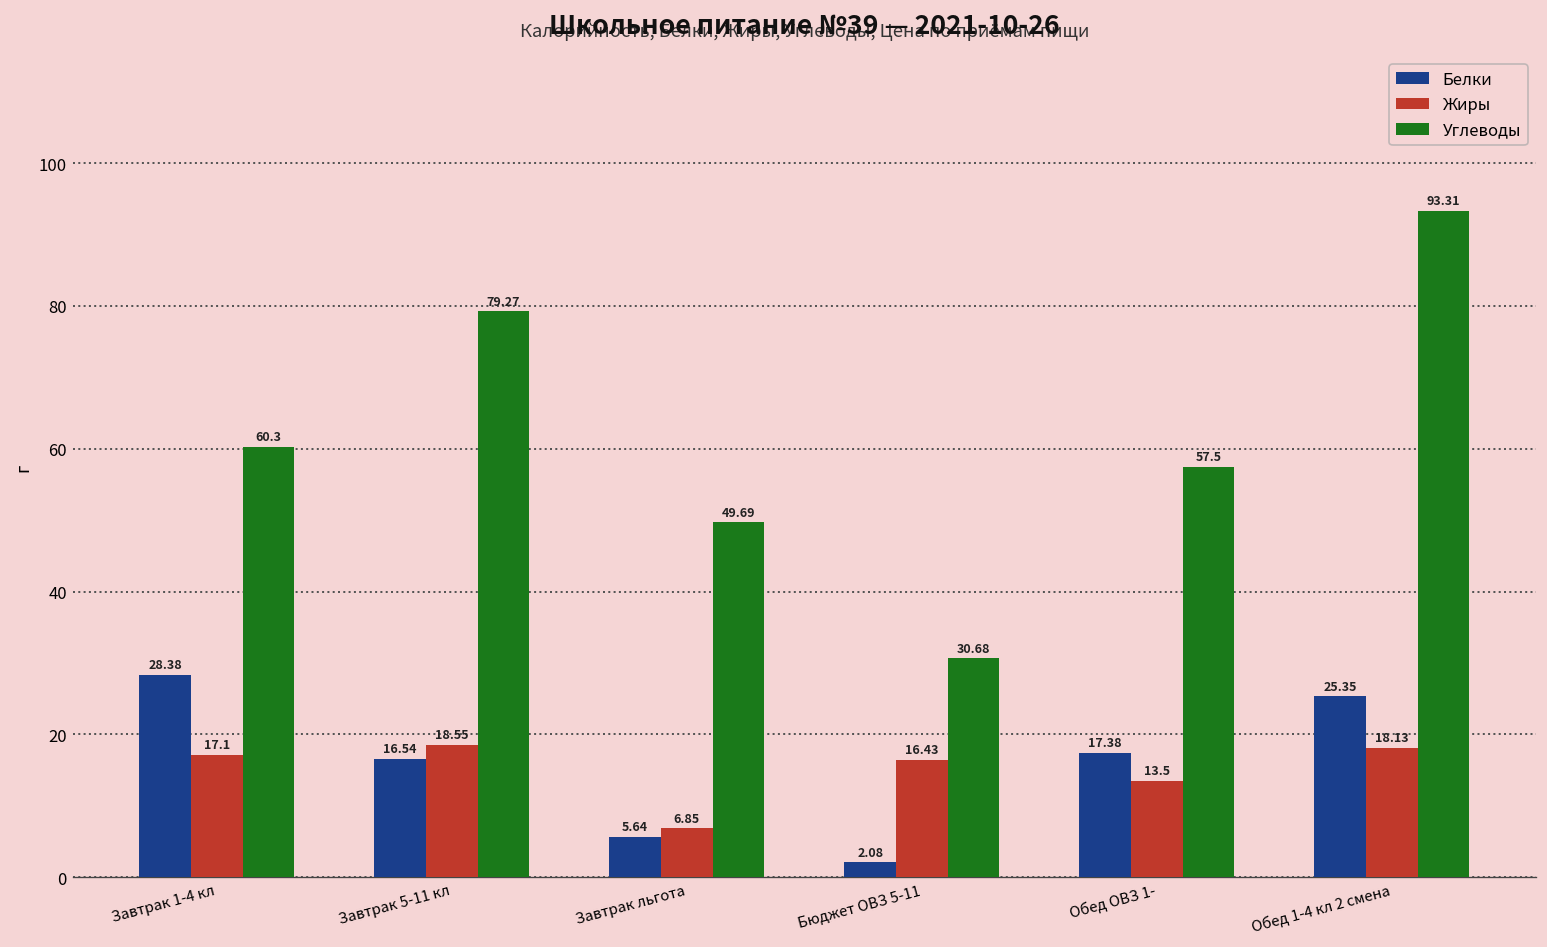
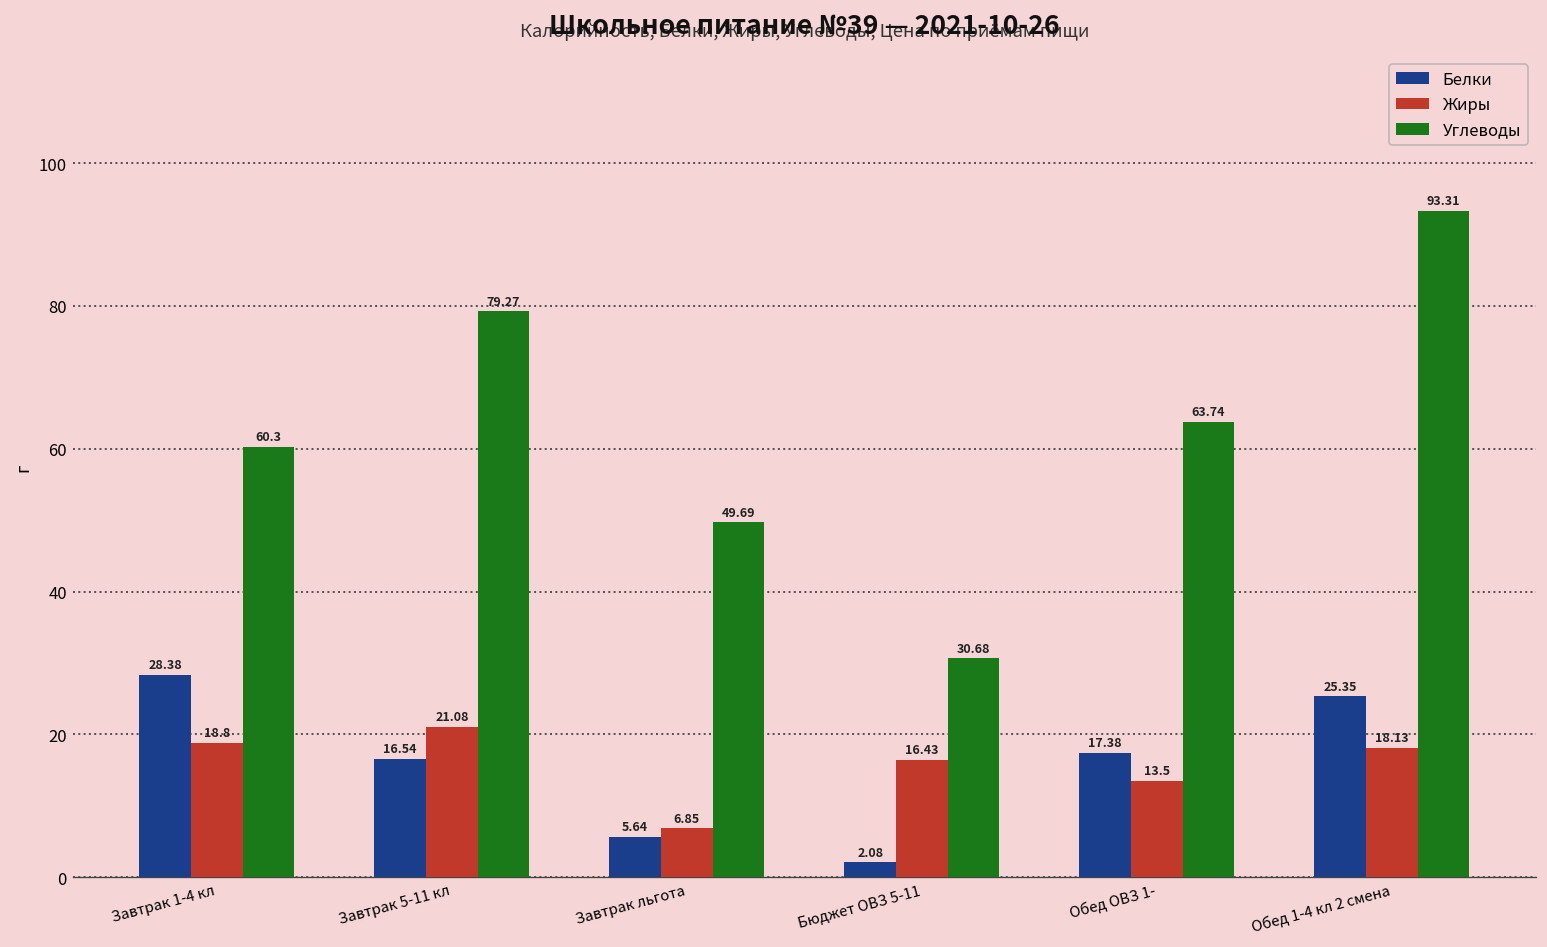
  {
    "Белки": {
      "Завтрак 1-4 кл": 28.38,
      "Завтрак 5-11 кл": 16.54,
      "Завтрак льгота": 5.64,
      "Бюджет ОВЗ 5-11": 2.08,
      "Обед ОВЗ 1-": 17.38,
      "Обед 1-4 кл 2 смена": 25.35
    },
    "Жиры": {
-     "Завтрак 1-4 кл": 17.1,
-     "Завтрак 5-11 кл": 18.55,
+     "Завтрак 1-4 кл": 18.8,
+     "Завтрак 5-11 кл": 21.08,
      "Завтрак льгота": 6.85,
      "Бюджет ОВЗ 5-11": 16.43,
      "Обед ОВЗ 1-": 13.5,
      "Обед 1-4 кл 2 смена": 18.13
    },
    "Углеводы": {
      "Завтрак 1-4 кл": 60.3,
      "Завтрак 5-11 кл": 79.27,
      "Завтрак льгота": 49.69,
      "Бюджет ОВЗ 5-11": 30.68,
-     "Обед ОВЗ 1-": 57.5,
+     "Обед ОВЗ 1-": 63.74,
      "Обед 1-4 кл 2 смена": 93.31
    }
  }
